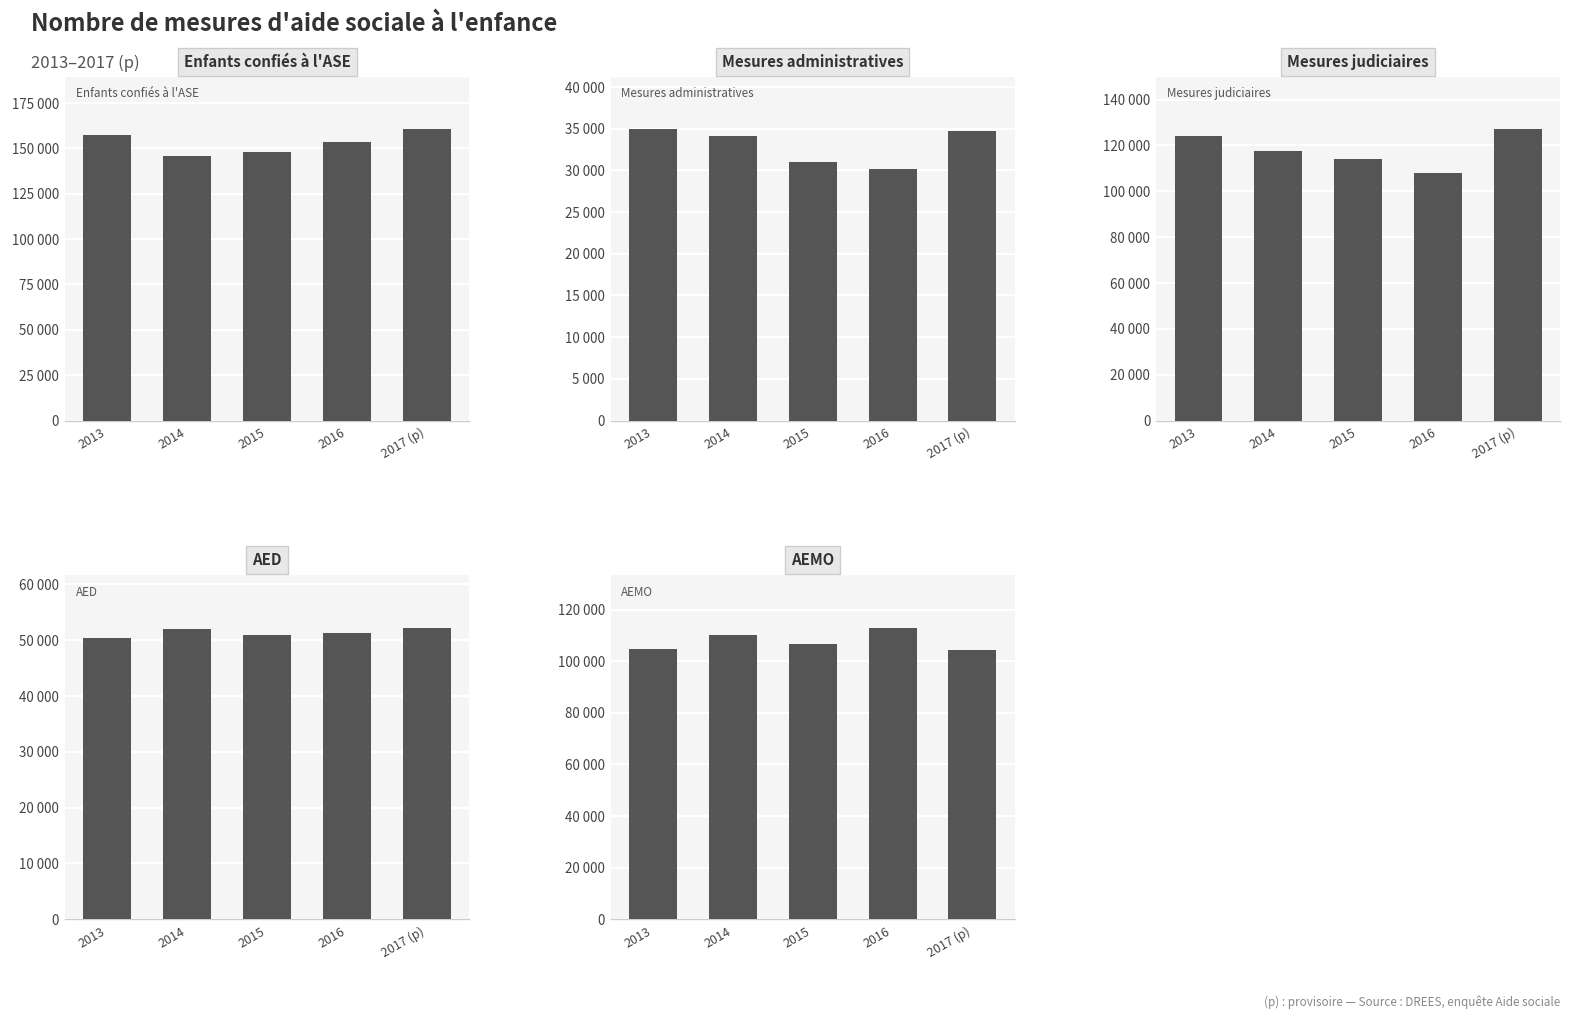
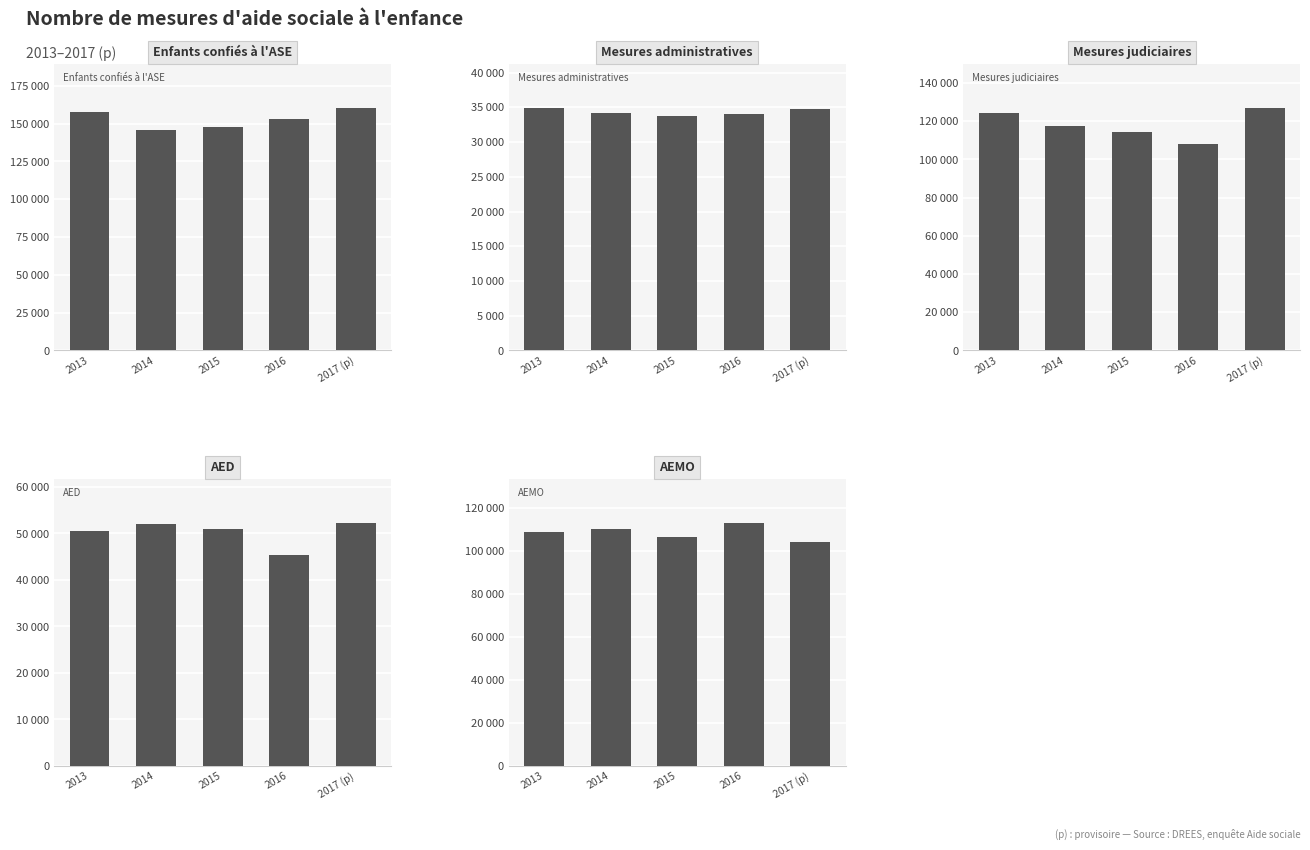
  {
    "Enfants confiés à l'ASE": {
      "2013": 158000,
      "2014": 146000,
      "2015": 148000,
      "2016": 153000,
      "2017 (p)": 161000
    },
    "Mesures administratives": {
      "2013": 35000,
      "2014": 34000,
-     "2015": 31000,
-     "2016": 30000,
+     "2015": 34000,
+     "2016": 34000,
      "2017 (p)": 35000
    },
    "Mesures judiciaires": {
      "2013": 124000,
      "2014": 118000,
      "2015": 114000,
      "2016": 108000,
      "2017 (p)": 127000
    },
    "AED": {
      "2013": 50000,
      "2014": 52000,
      "2015": 51000,
-     "2016": 51000,
+     "2016": 45000,
      "2017 (p)": 52000
    },
    "AEMO": {
-     "2013": 105000,
+     "2013": 109000,
      "2014": 110000,
      "2015": 107000,
      "2016": 113000,
      "2017 (p)": 104000
    }
  }
